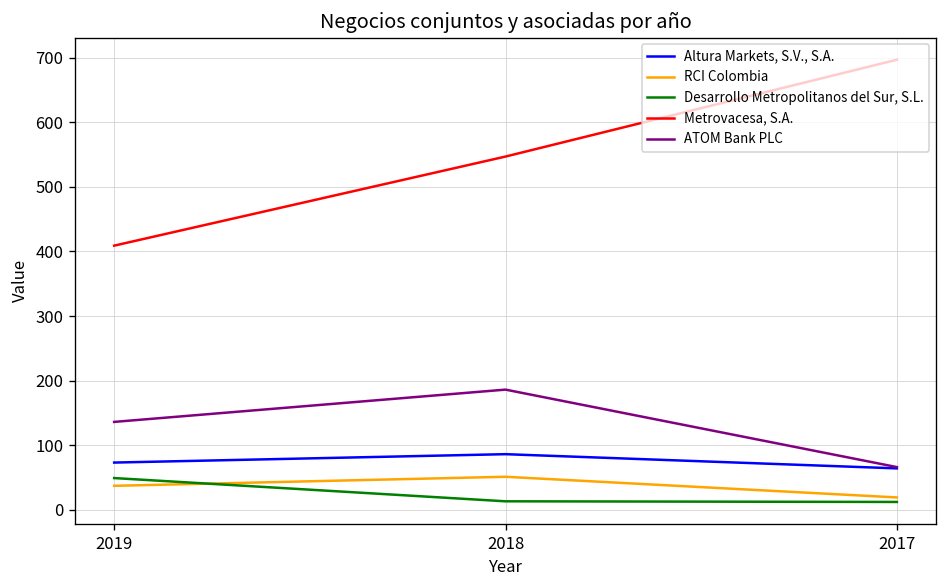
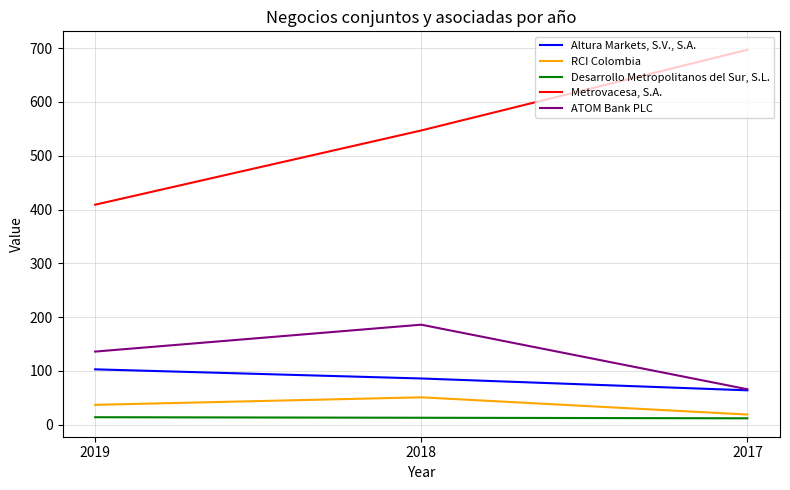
  {
    "Altura Markets, S.V., S.A.": {
-     "2019": 70,
+     "2019": 100,
      "2018": 90
    },
    "RCI Colombia": {
      "2019": 40,
      "2018": 50,
      "2017": 20
    },
    "Desarrollo Metropolitanos del Sur, S.L.": {
-     "2019": 50,
+     "2019": 10,
      "2018": 10,
      "2017": 10
    },
    "Metrovacesa, S.A.": {
      "2019": 410,
      "2018": 550
    },
    "ATOM Bank PLC": {
      "2019": 140,
      "2018": 190
    }
  }
